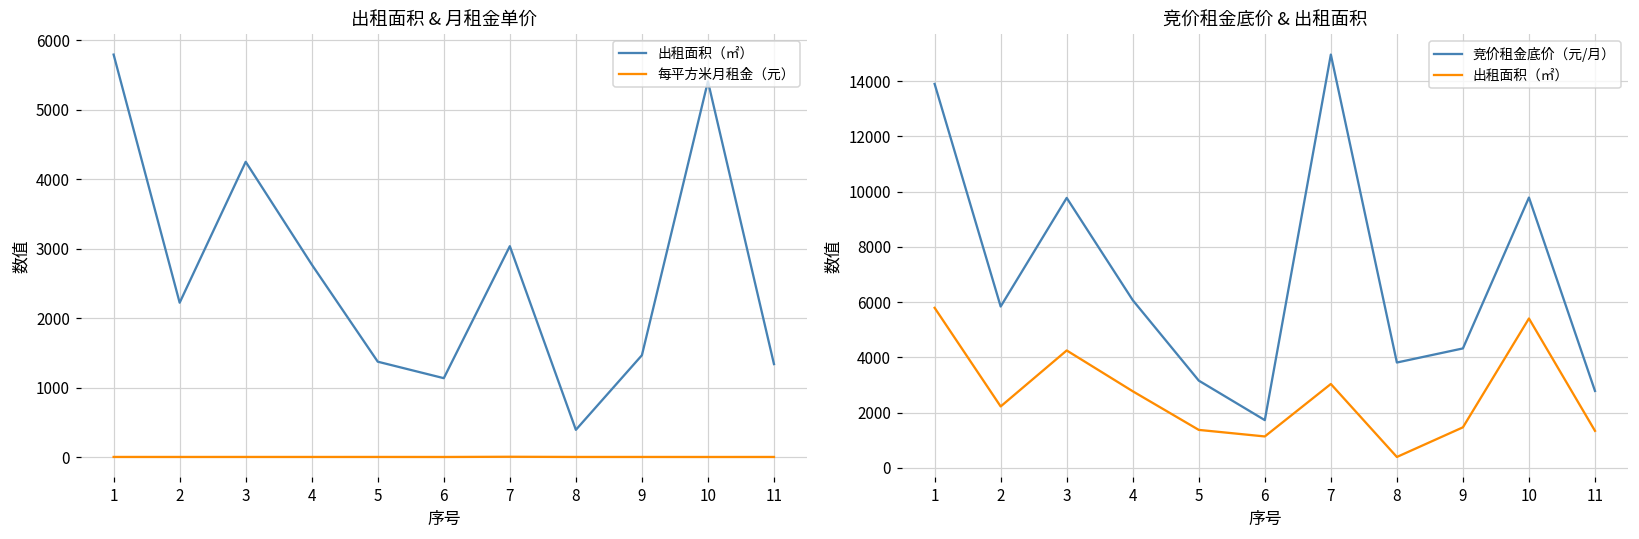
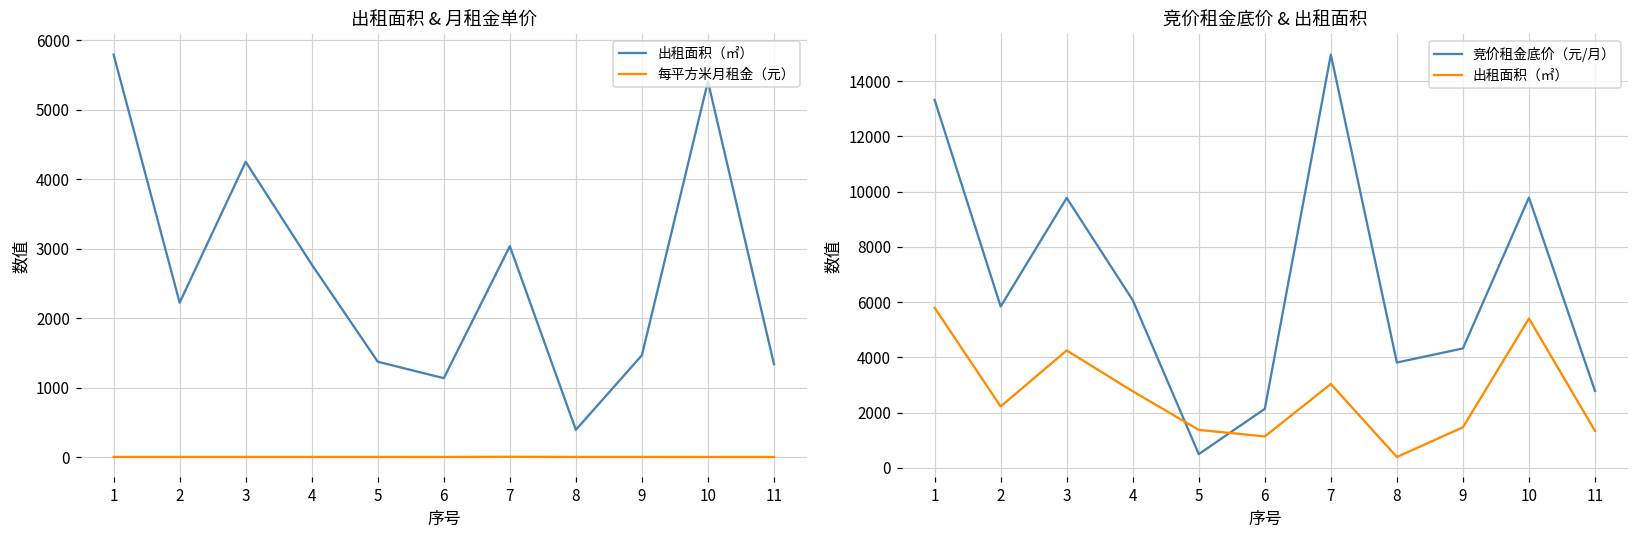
  {
    "出租面积 & 月租金单价": {
      "每平方米月租金（元）": {
        "1": 0,
        "2": 0,
        "3": 0,
        "4": 0,
        "5": 0,
        "6": 0,
        "7": 0,
        "8": 0,
        "9": 0,
        "10": 0,
        "11": 0
      }
    },
    "竞价租金底价 & 出租面积": {
      "竞价租金底价（元/月）": {
-       "1": 13900,
+       "1": 13300,
        "2": 5800,
        "3": 9800,
        "4": 6100,
-       "5": 3200,
-       "6": 1700,
+       "5": 500,
+       "6": 2100,
        "7": 15000,
        "8": 3800,
        "9": 4300,
        "10": 9800,
        "11": 2800
      },
      "出租面积（㎡）": {
        "1": 5800,
        "2": 2200,
        "3": 4300,
        "4": 2800,
        "5": 1400,
        "6": 1100,
        "7": 3000,
        "8": 400,
        "9": 1500,
        "10": 5400,
        "11": 1300
      }
    }
  }
